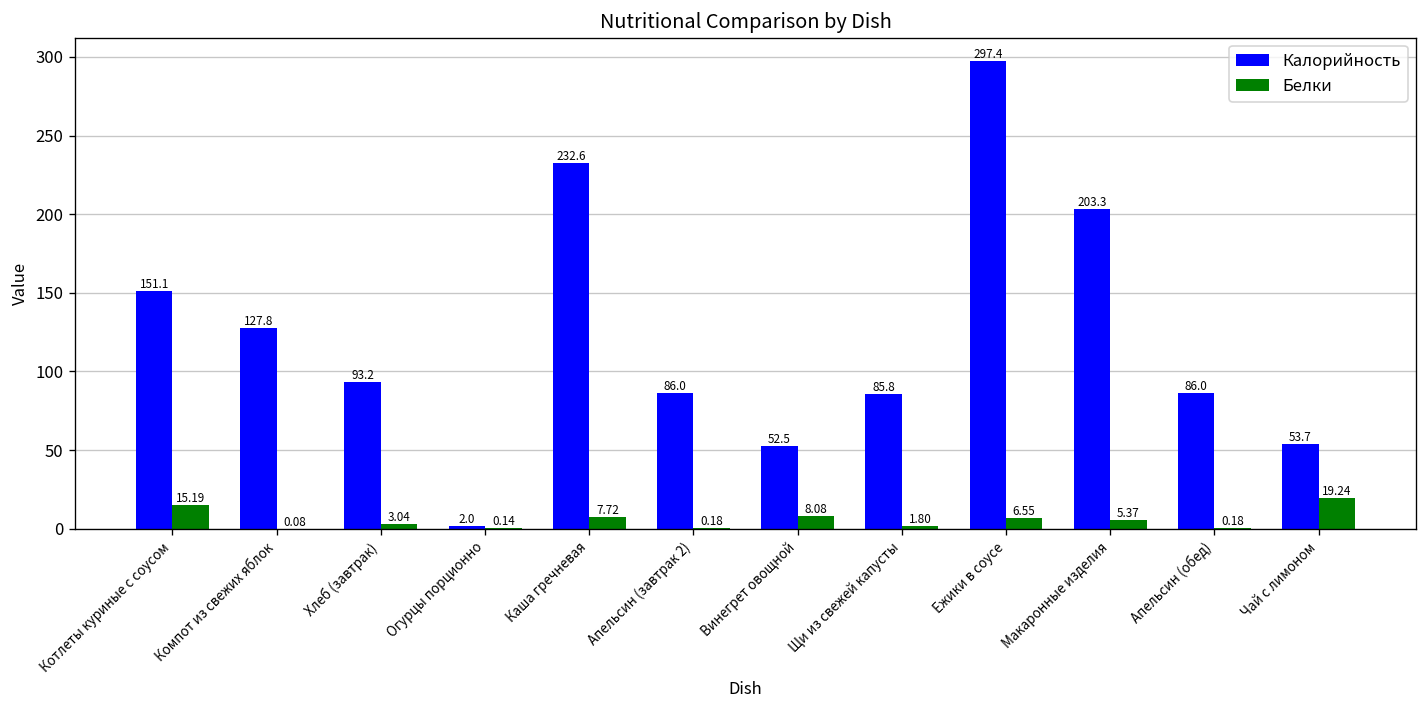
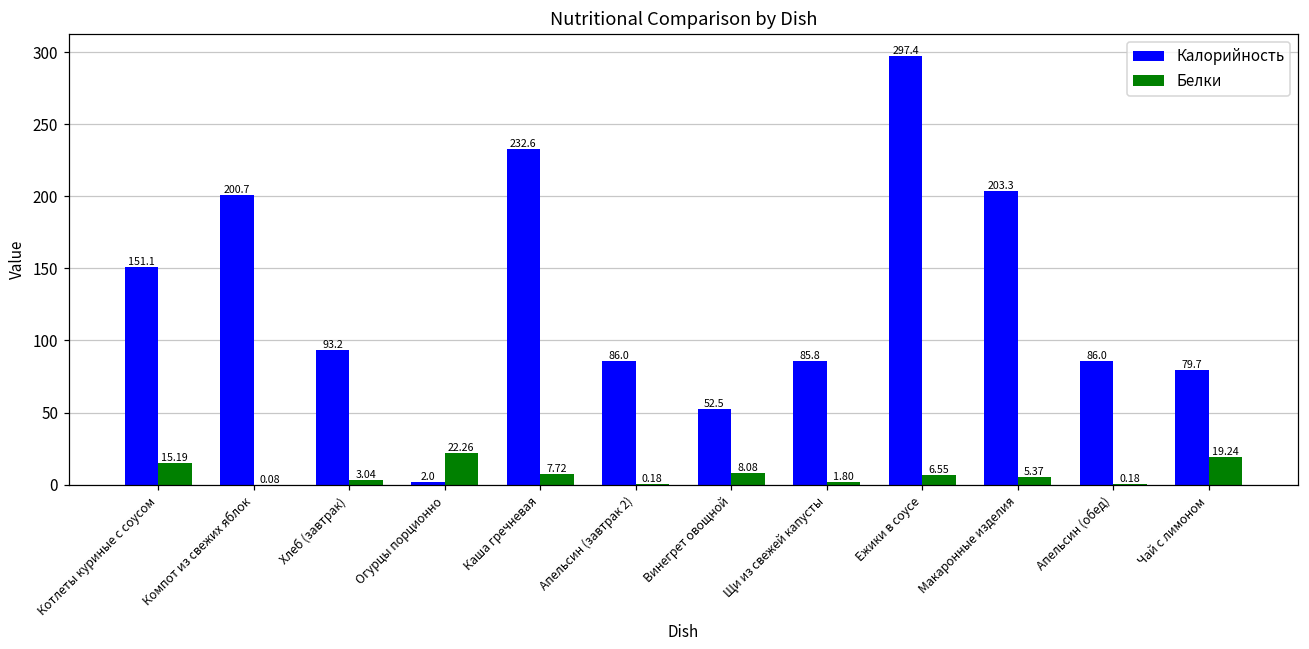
  {
    "Калорийность": {
      "Котлеты куриные с соусом": 151.1,
-     "Компот из свежих яблок": 127.8,
+     "Компот из свежих яблок": 200.7,
      "Хлеб (завтрак)": 93.2,
      "Огурцы порционно": 2.0,
      "Каша гречневая": 232.6,
      "Апельсин (завтрак 2)": 86.0,
      "Винегрет овощной": 52.5,
      "Щи из свежей капусты": 85.8,
      "Ежики в соусе": 297.4,
      "Макаронные изделия": 203.3,
      "Апельсин (обед)": 86.0,
-     "Чай с лимоном": 53.7
+     "Чай с лимоном": 79.7
    },
    "Белки": {
      "Котлеты куриные с соусом": 15.19,
      "Компот из свежих яблок": 0.08,
      "Хлеб (завтрак)": 3.04,
-     "Огурцы порционно": 0.14,
+     "Огурцы порционно": 22.26,
      "Каша гречневая": 7.72,
      "Апельсин (завтрак 2)": 0.18,
      "Винегрет овощной": 8.08,
      "Щи из свежей капусты": 1.80,
      "Ежики в соусе": 6.55,
      "Макаронные изделия": 5.37,
      "Апельсин (обед)": 0.18,
      "Чай с лимоном": 19.24
    }
  }
